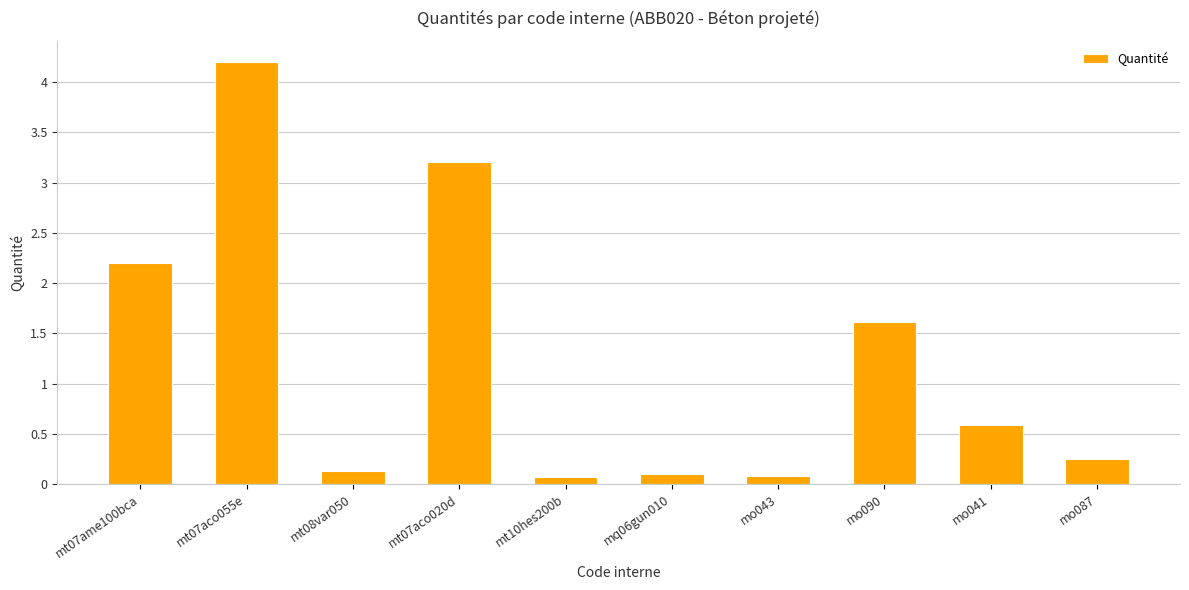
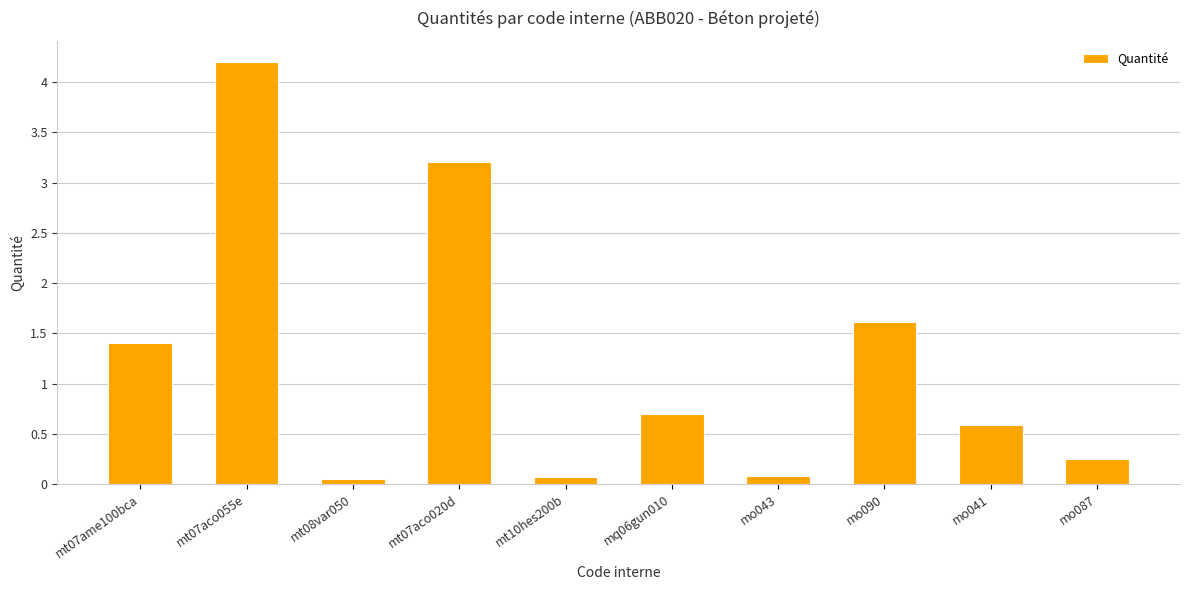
  {
-   "mt07ame100bca": 2.2,
+   "mt07ame100bca": 1.4,
    "mt07aco055e": 4.20,
-   "mt08var050": 0.14,
+   "mt08var050": 0.05,
    "mt07aco020d": 3.20,
    "mt10hes200b": 0.07,
-   "mq06gun010": 0.1,
+   "mq06gun010": 0.7,
    "mo043": 0.09,
    "mo090": 1.61,
    "mo041": 0.59,
    "mo087": 0.25
  }
